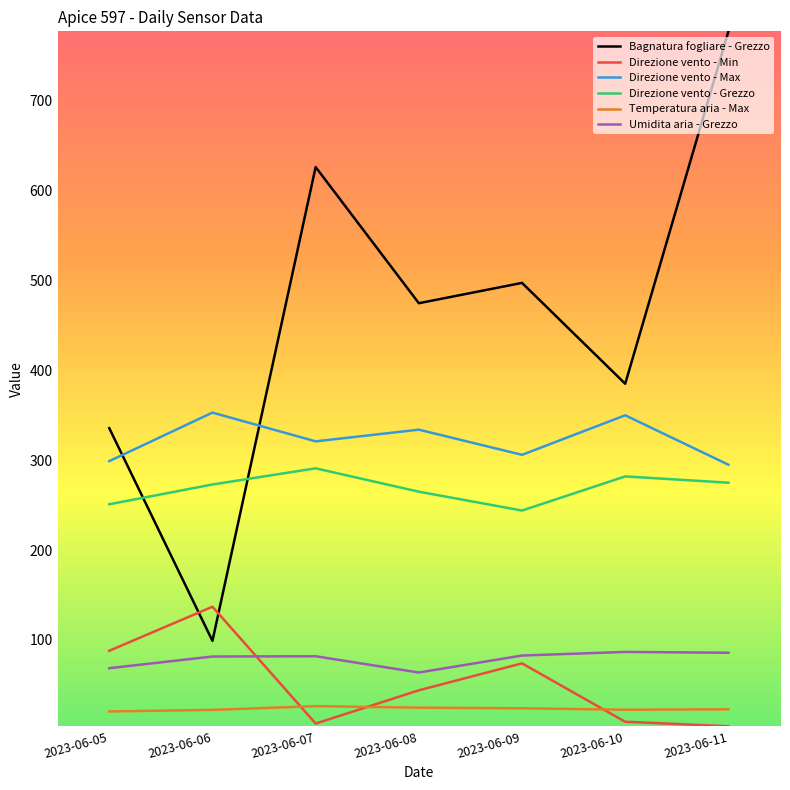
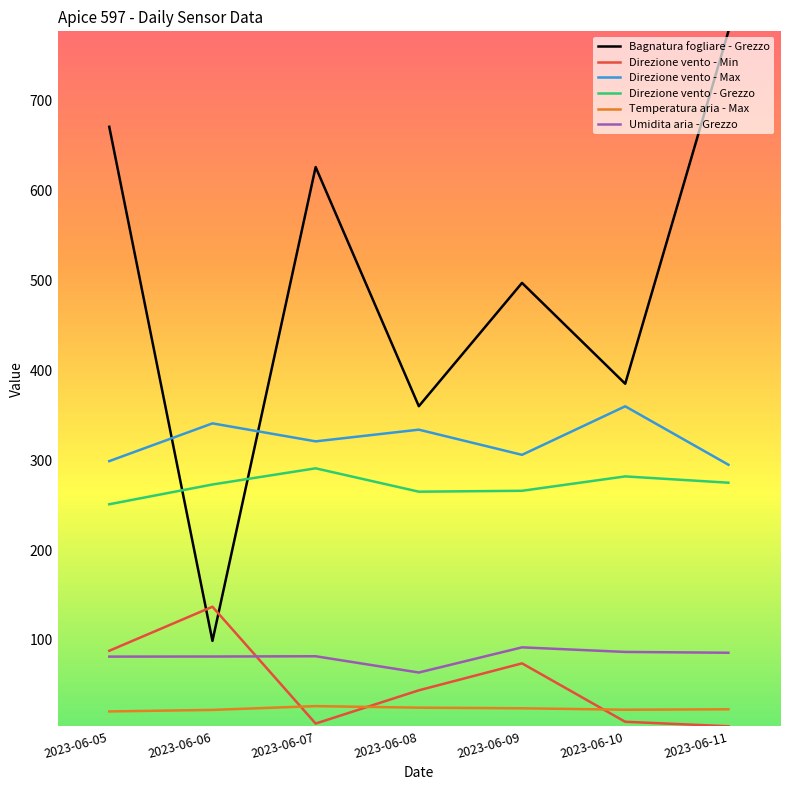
  {
    "Bagnatura fogliare - Grezzo": {
-     "2023-06-05": 340,
+     "2023-06-05": 670,
      "2023-06-06": 100,
      "2023-06-07": 630,
-     "2023-06-08": 470,
+     "2023-06-08": 360,
      "2023-06-09": 500,
      "2023-06-10": 390,
      "2023-06-11": 780
    },
    "Direzione vento - Max": {
      "2023-06-05": 300,
-     "2023-06-06": 350,
+     "2023-06-06": 340,
      "2023-06-07": 320,
      "2023-06-08": 330,
      "2023-06-09": 310,
-     "2023-06-10": 350,
+     "2023-06-10": 360,
      "2023-06-11": 300
    },
    "Direzione vento - Grezzo": {
      "2023-06-05": 250,
      "2023-06-06": 270,
      "2023-06-07": 290,
      "2023-06-08": 270,
-     "2023-06-09": 240,
+     "2023-06-09": 270,
      "2023-06-10": 280,
      "2023-06-11": 280
    },
    "Umidita aria - Grezzo": {
-     "2023-06-05": 70,
+     "2023-06-05": 80,
      "2023-06-06": 80,
      "2023-06-07": 80,
      "2023-06-08": 60,
-     "2023-06-09": 80,
+     "2023-06-09": 90,
      "2023-06-10": 90,
      "2023-06-11": 90
    }
  }
